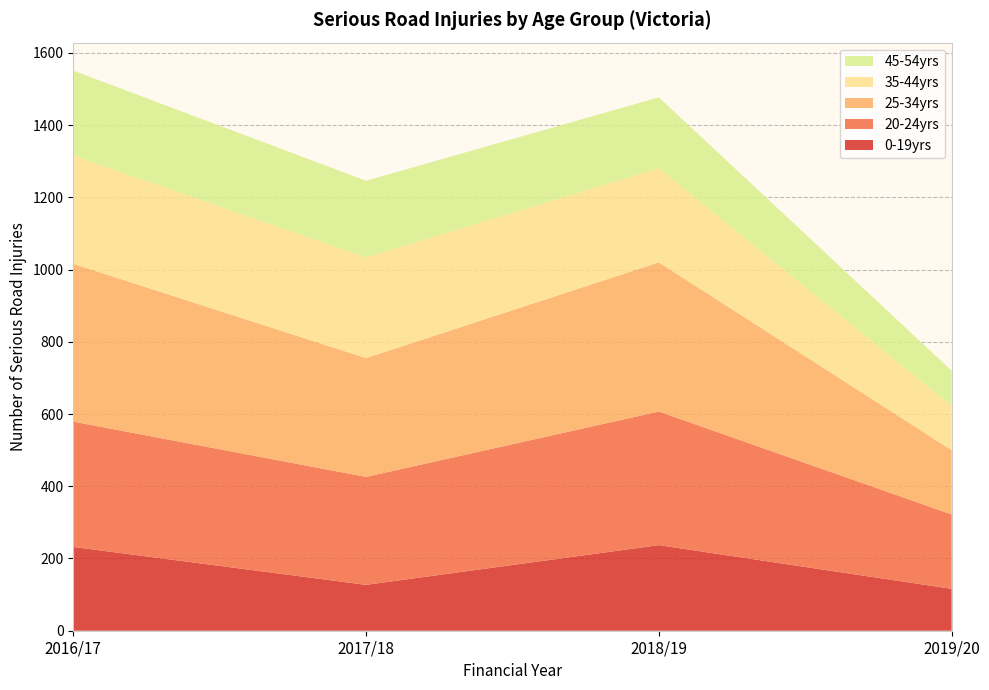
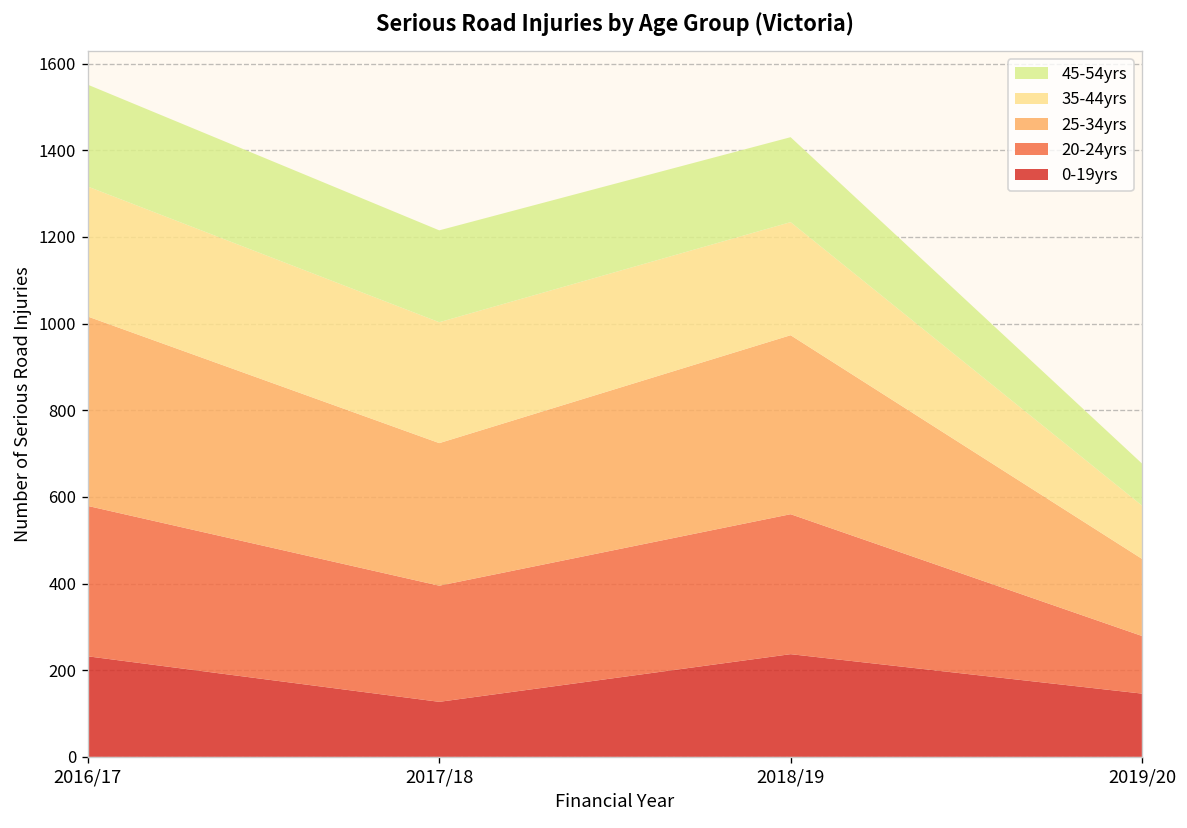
  {
    "0-19yrs": {
      "2016/17": 230,
      "2017/18": 130,
      "2018/19": 240,
-     "2019/20": 120
+     "2019/20": 150
    },
    "20-24yrs": {
      "2016/17": 350,
-     "2017/18": 300,
-     "2018/19": 370,
-     "2019/20": 210
+     "2017/18": 270,
+     "2018/19": 320,
+     "2019/20": 130
    },
    "25-34yrs": {
      "2016/17": 440,
      "2017/18": 330,
      "2018/19": 410,
      "2019/20": 180
    }
  }
